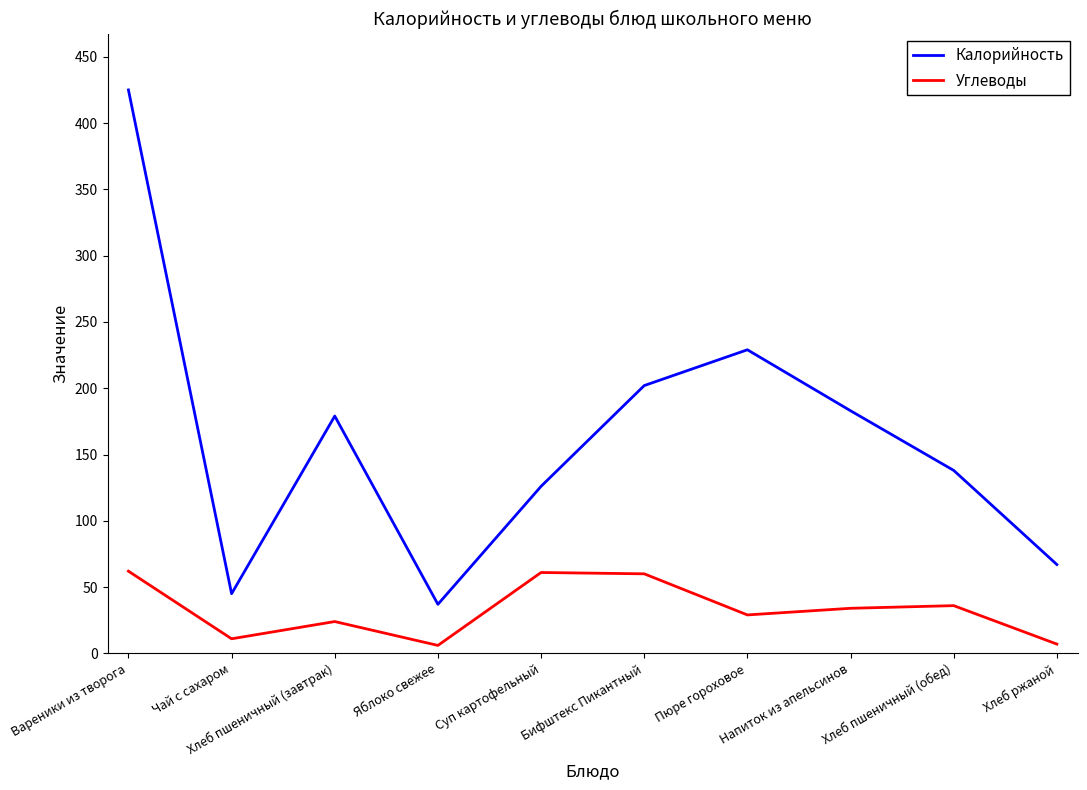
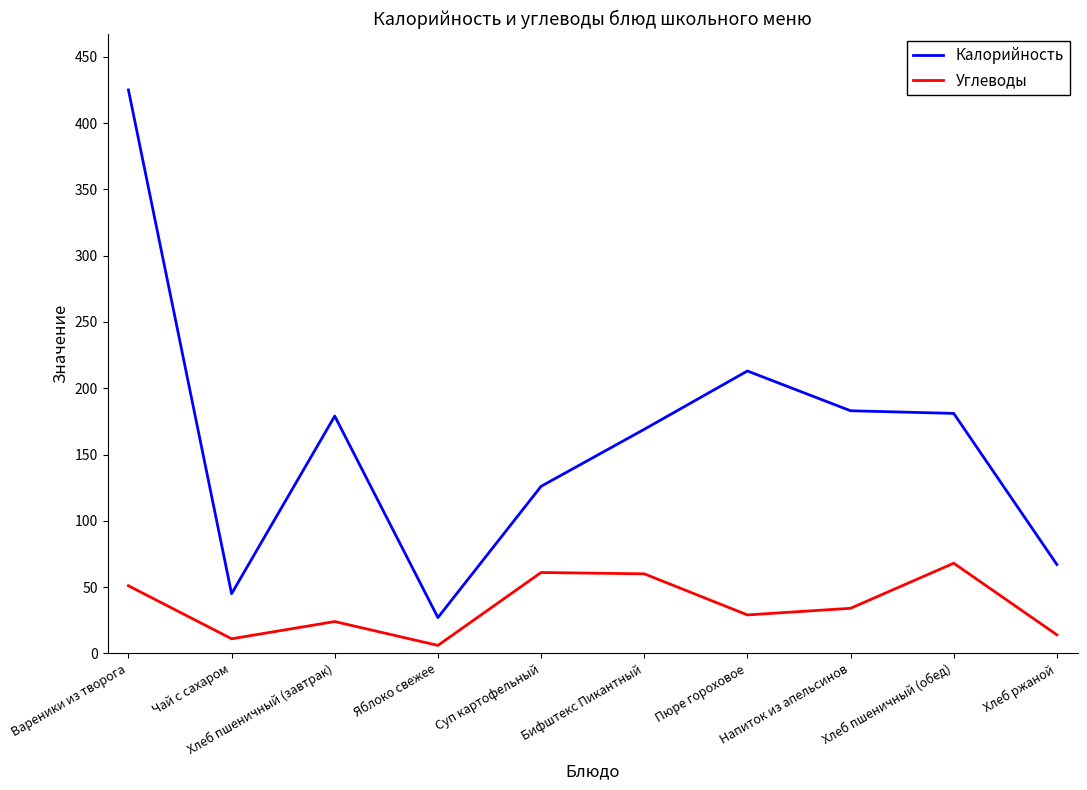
  {
    "Калорийность": {
      "Вареники из творога": 425,
      "Чай с сахаром": 45,
      "Хлеб пшеничный (завтрак)": 179,
-     "Яблоко свежее": 37,
+     "Яблоко свежее": 27,
      "Суп картофельный": 126,
-     "Бифштекс Пикантный": 202,
-     "Пюре гороховое": 229,
+     "Бифштекс Пикантный": 169,
+     "Пюре гороховое": 213,
      "Напиток из апельсинов": 183,
-     "Хлеб пшеничный (обед)": 138,
+     "Хлеб пшеничный (обед)": 181,
      "Хлеб ржаной": 67
    },
    "Углеводы": {
-     "Вареники из творога": 62,
+     "Вареники из творога": 51,
      "Чай с сахаром": 11,
      "Хлеб пшеничный (завтрак)": 24,
      "Яблоко свежее": 6,
      "Суп картофельный": 61,
      "Бифштекс Пикантный": 60,
      "Пюре гороховое": 29,
      "Напиток из апельсинов": 34,
-     "Хлеб пшеничный (обед)": 36,
-     "Хлеб ржаной": 7
+     "Хлеб пшеничный (обед)": 68,
+     "Хлеб ржаной": 14
    }
  }
